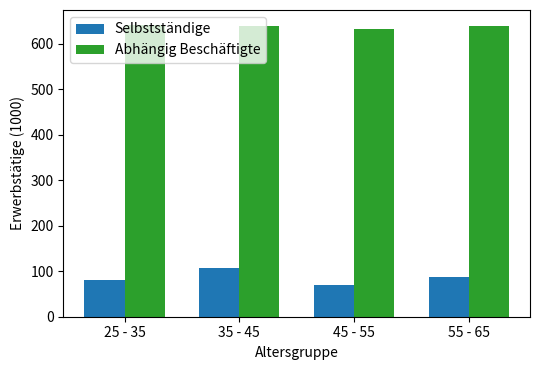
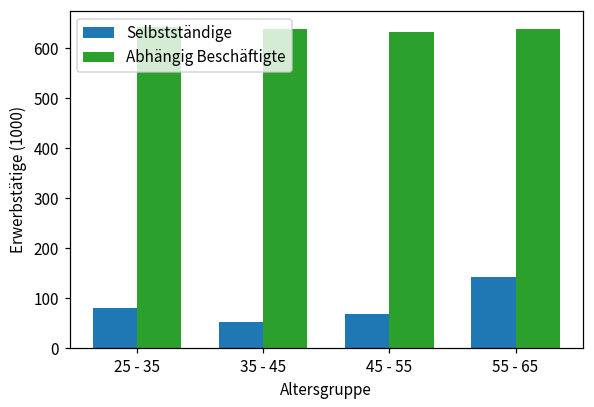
  {
    "Selbstständige": {
      "25 - 35": 80,
-     "35 - 45": 110,
+     "35 - 45": 50,
      "45 - 55": 70,
-     "55 - 65": 90
+     "55 - 65": 140
    },
    "Abhängig Beschäftigte": {
      "45 - 55": 630,
      "55 - 65": 640
    }
  }
